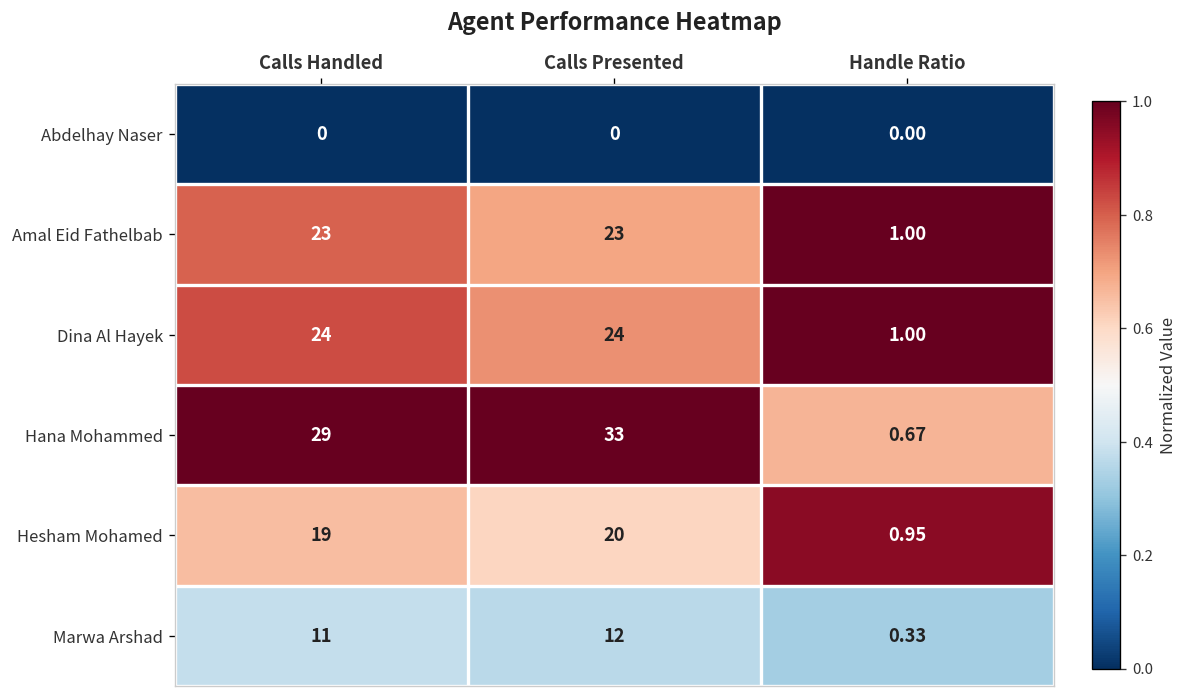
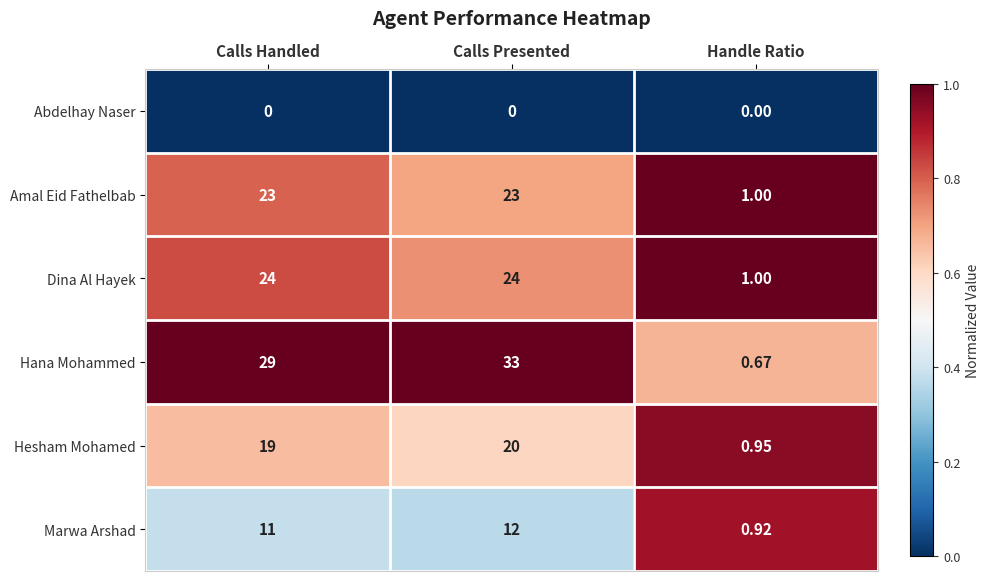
  {
    "Abdelhay Naser": {
      "Calls Handled": 0,
      "Calls Presented": 0,
      "Handle Ratio": 0.00
    },
    "Amal Eid Fathelbab": {
      "Calls Handled": 23,
      "Calls Presented": 23,
      "Handle Ratio": 1.00
    },
    "Dina Al Hayek": {
      "Calls Handled": 24,
      "Calls Presented": 24,
      "Handle Ratio": 1.00
    },
    "Hana Mohammed": {
      "Calls Handled": 29,
      "Calls Presented": 33,
      "Handle Ratio": 0.67
    },
    "Hesham Mohamed": {
      "Calls Handled": 19,
      "Calls Presented": 20,
      "Handle Ratio": 0.95
    },
    "Marwa Arshad": {
      "Calls Handled": 11,
      "Calls Presented": 12,
-     "Handle Ratio": 0.33
+     "Handle Ratio": 0.92
    }
  }
